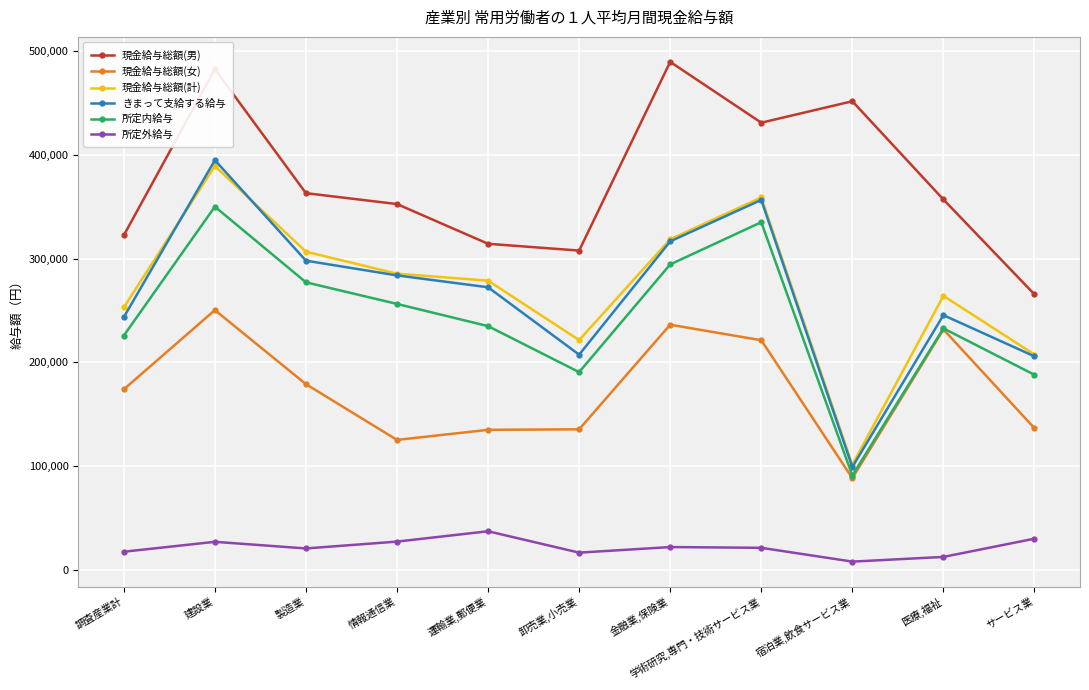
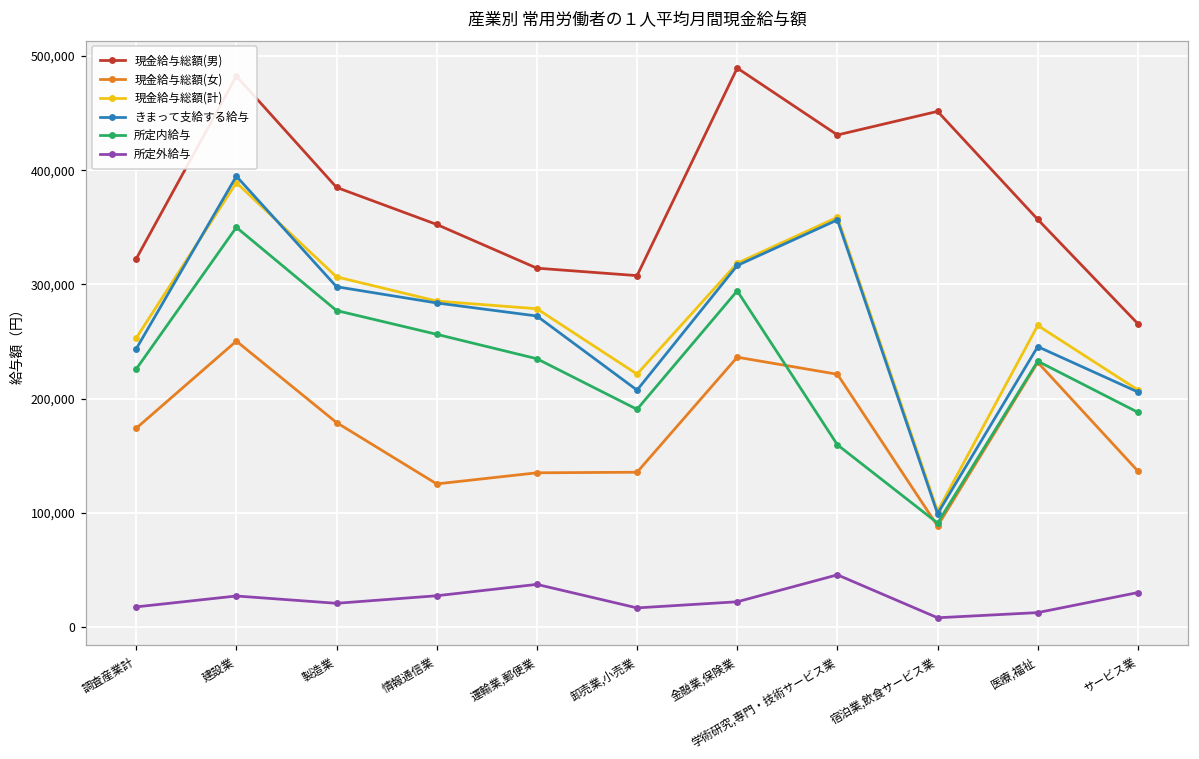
  {
    "現金給与総額(男)": {
      "調査産業計": "322,000",
-     "製造業": "363,000",
+     "製造業": "385,000",
      "情報通信業": "353,000",
      "運輸業,郵便業": "314,000",
      "卸売業,小売業": "308,000",
      "金融業,保険業": "489,000",
      "学術研究,専門・技術サービス業": "431,000",
      "宿泊業,飲食サービス業": "452,000",
      "医療,福祉": "357,000",
      "サービス業": "266,000"
    },
    "現金給与総額(女)": {
      "調査産業計": "174,000",
      "建設業": "250,000",
      "製造業": "179,000",
      "情報通信業": "125,000",
      "運輸業,郵便業": "135,000",
      "卸売業,小売業": "136,000",
      "金融業,保険業": "236,000",
      "学術研究,専門・技術サービス業": "221,000",
      "宿泊業,飲食サービス業": "89,000",
      "サービス業": "137,000"
    },
    "現金給与総額(計)": {
      "調査産業計": "253,000",
      "建設業": "389,000",
      "製造業": "307,000",
      "運輸業,郵便業": "279,000",
      "卸売業,小売業": "221,000",
      "医療,福祉": "264,000"
    },
    "きまって支給する給与": {
      "調査産業計": "244,000",
      "建設業": "395,000",
      "製造業": "298,000",
      "運輸業,郵便業": "272,000",
      "卸売業,小売業": "207,000",
      "医療,福祉": "246,000"
    },
    "所定内給与": {
      "調査産業計": "226,000",
      "建設業": "350,000",
      "製造業": "277,000",
      "情報通信業": "256,000",
      "運輸業,郵便業": "235,000",
      "卸売業,小売業": "191,000",
      "金融業,保険業": "294,000",
-     "学術研究,専門・技術サービス業": "335,000",
+     "学術研究,専門・技術サービス業": "160,000",
      "宿泊業,飲食サービス業": "91,000",
      "サービス業": "188,000"
    },
    "所定外給与": {
      "調査産業計": "18,000",
      "建設業": "27,000",
      "製造業": "21,000",
      "情報通信業": "27,000",
      "運輸業,郵便業": "37,000",
      "卸売業,小売業": "17,000",
      "金融業,保険業": "22,000",
-     "学術研究,専門・技術サービス業": "21,000",
+     "学術研究,専門・技術サービス業": "46,000",
      "宿泊業,飲食サービス業": "8,000",
      "医療,福祉": "13,000",
      "サービス業": "30,000"
    }
  }
